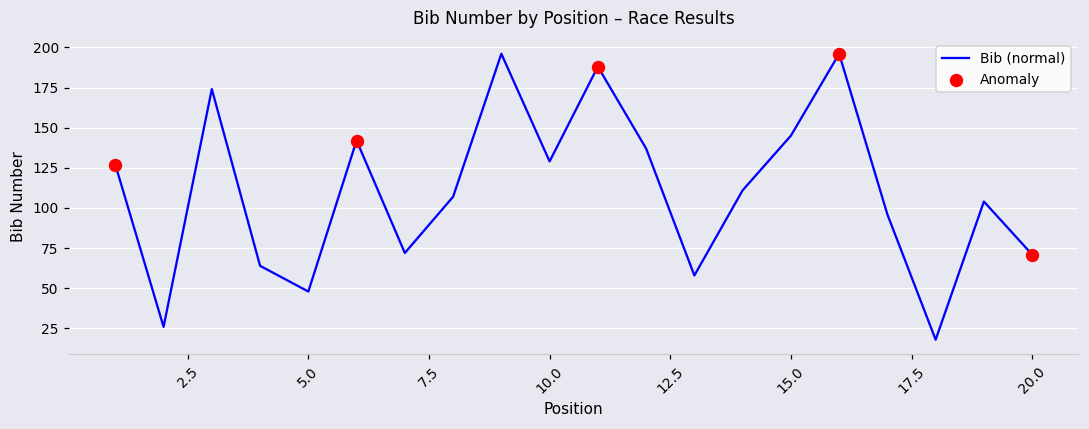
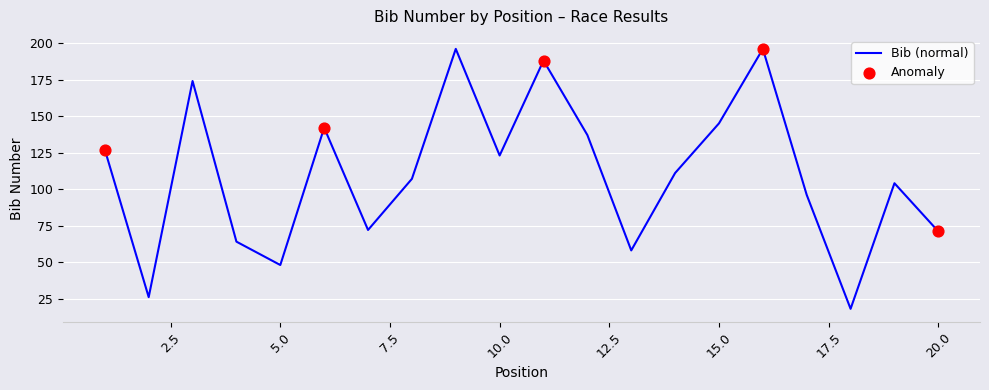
  {
    "Bib (normal)": {
      "5.0": 48,
-     "10.0": 129,
+     "10.0": 123,
      "15.0": 145
    }
  }
